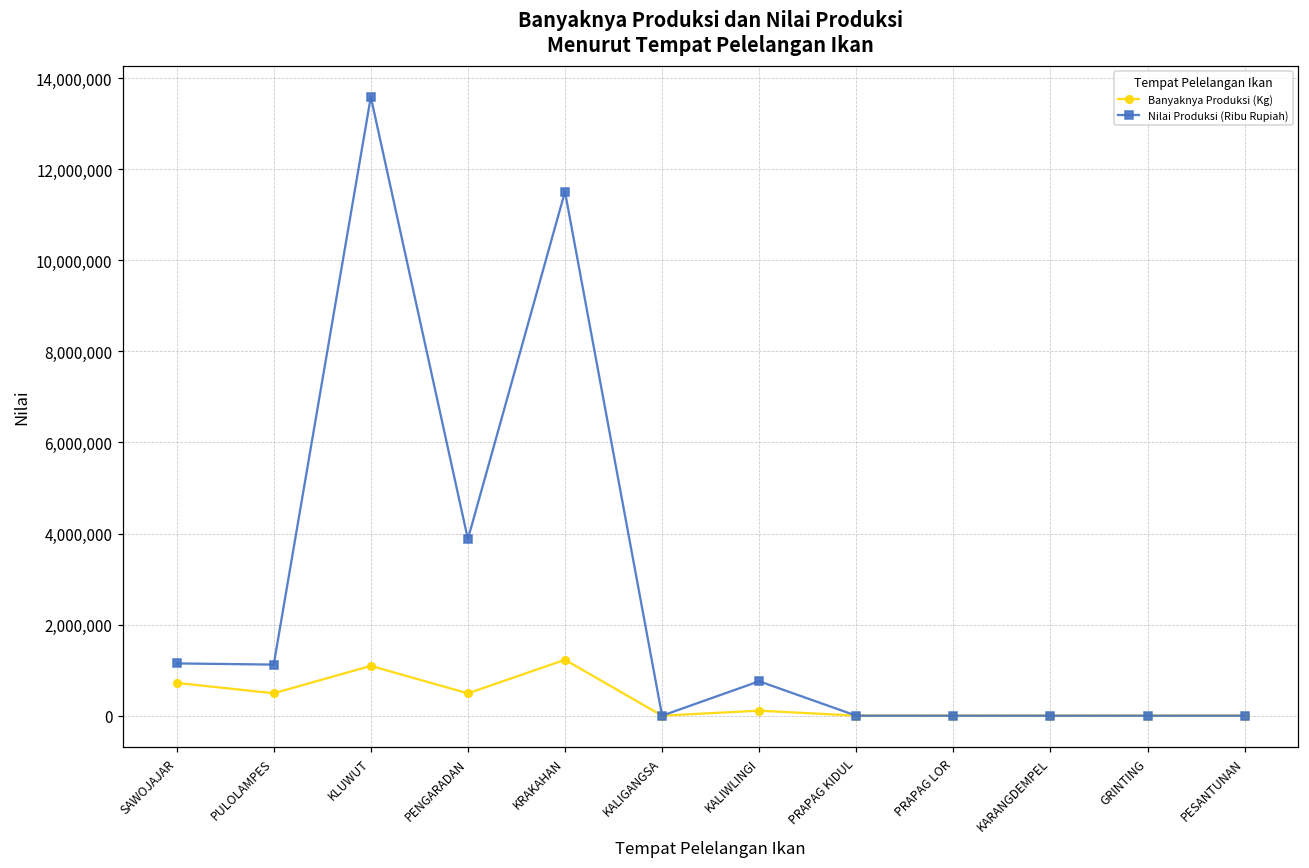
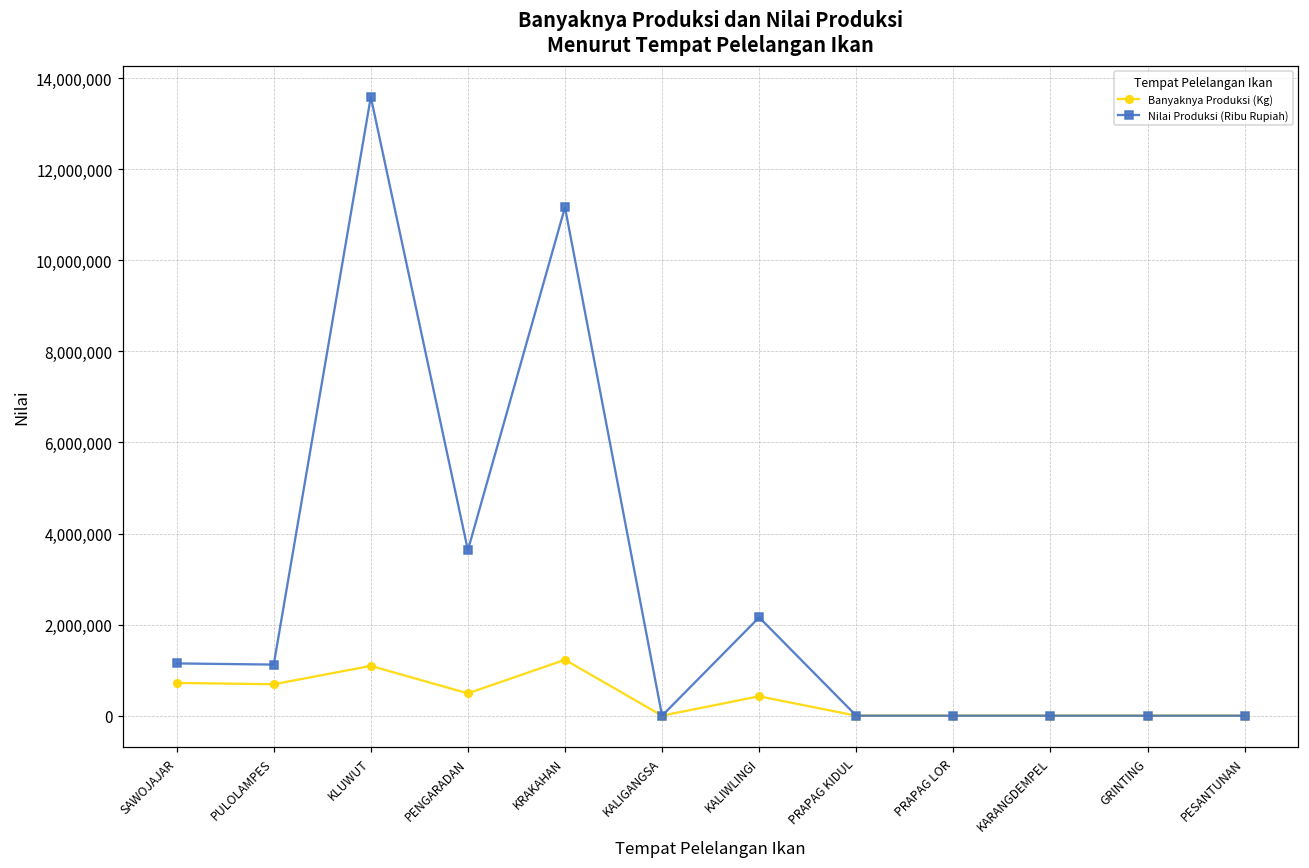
  {
    "Banyaknya Produksi (Kg)": {
      "SAWOJAJAR": "700,000",
-     "PULOLAMPES": "500,000",
+     "PULOLAMPES": "700,000",
      "KLUWUT": "1,100,000",
      "PENGARADAN": "500,000",
      "KRAKAHAN": "1,200,000",
-     "KALIWLINGI": "100,000"
+     "KALIWLINGI": "400,000"
    },
    "Nilai Produksi (Ribu Rupiah)": {
      "SAWOJAJAR": "1,100,000",
      "PULOLAMPES": "1,100,000",
      "KLUWUT": "13,600,000",
-     "PENGARADAN": "3,900,000",
-     "KRAKAHAN": "11,500,000",
-     "KALIWLINGI": "800,000"
+     "PENGARADAN": "3,600,000",
+     "KRAKAHAN": "11,200,000",
+     "KALIWLINGI": "2,200,000"
    }
  }
